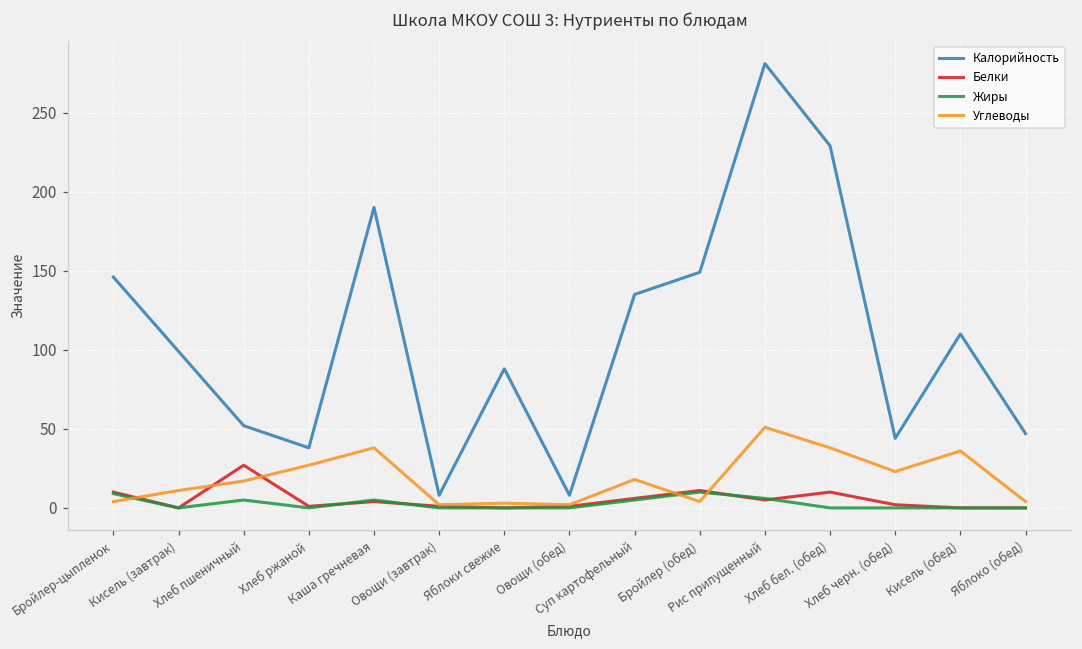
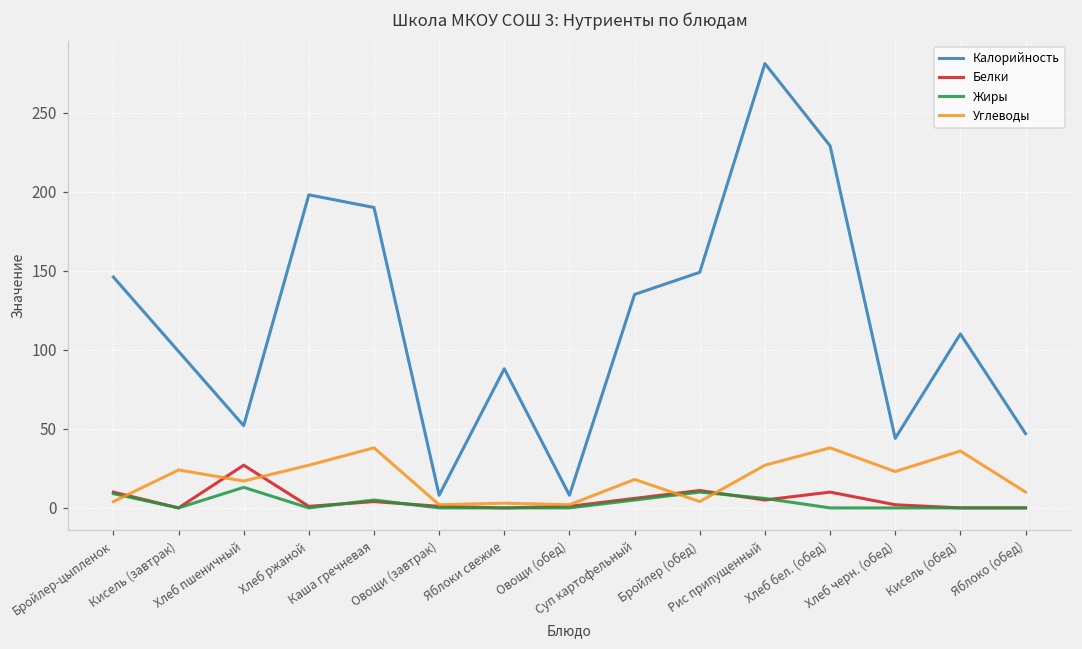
  {
    "Калорийность": {
      "Бройлер-цыпленок": 146,
      "Кисель (завтрак)": 99,
      "Хлеб пшеничный": 52,
-     "Хлеб ржаной": 38,
+     "Хлеб ржаной": 198,
      "Каша гречневая": 190,
      "Овощи (завтрак)": 8,
      "Яблоки свежие": 88,
      "Овощи (обед)": 8,
      "Суп картофельный": 135,
      "Бройлер (обед)": 149,
      "Рис припущенный": 281,
      "Хлеб бел. (обед)": 229,
      "Хлеб черн. (обед)": 44,
      "Кисель (обед)": 110,
      "Яблоко (обед)": 47
    },
    "Белки": {
      "Хлеб пшеничный": 27,
      "Хлеб бел. (обед)": 10,
      "Хлеб черн. (обед)": 2
    },
    "Жиры": {
-     "Хлеб пшеничный": 5,
+     "Хлеб пшеничный": 13,
      "Хлеб бел. (обед)": 0,
      "Хлеб черн. (обед)": 0
    },
    "Углеводы": {
      "Бройлер-цыпленок": 4,
-     "Кисель (завтрак)": 11,
+     "Кисель (завтрак)": 24,
      "Хлеб пшеничный": 17,
      "Хлеб ржаной": 27,
      "Каша гречневая": 38,
      "Яблоки свежие": 3,
      "Суп картофельный": 18,
      "Бройлер (обед)": 4,
-     "Рис припущенный": 51,
+     "Рис припущенный": 27,
      "Хлеб бел. (обед)": 38,
      "Хлеб черн. (обед)": 23,
      "Кисель (обед)": 36,
-     "Яблоко (обед)": 4
+     "Яблоко (обед)": 10
    }
  }
